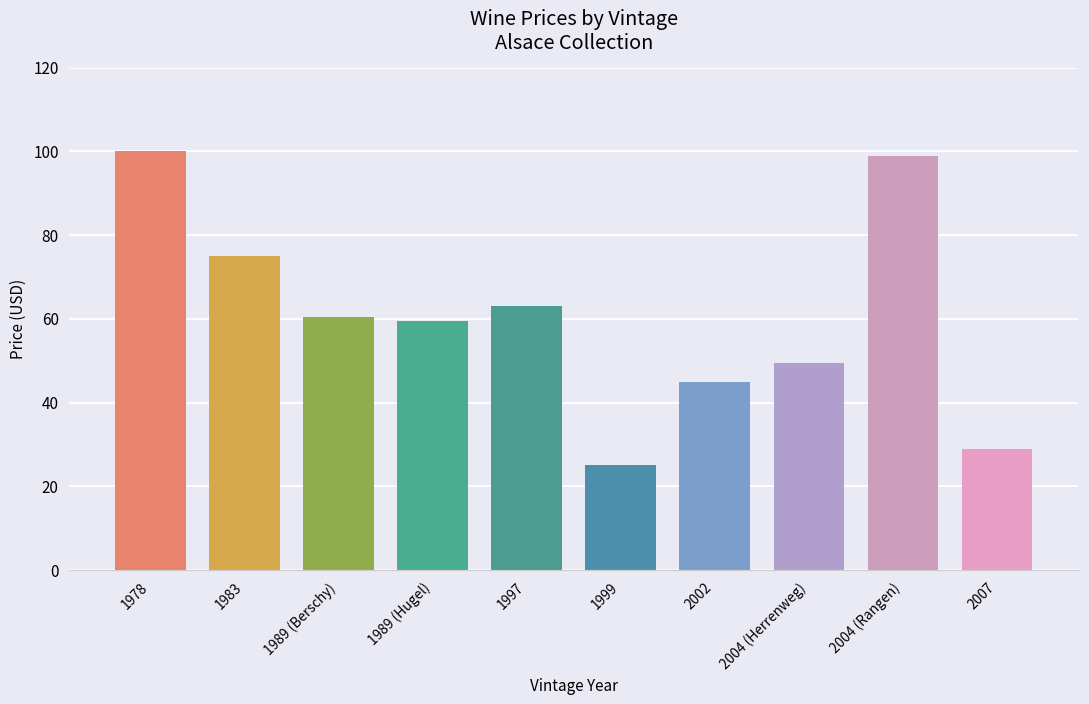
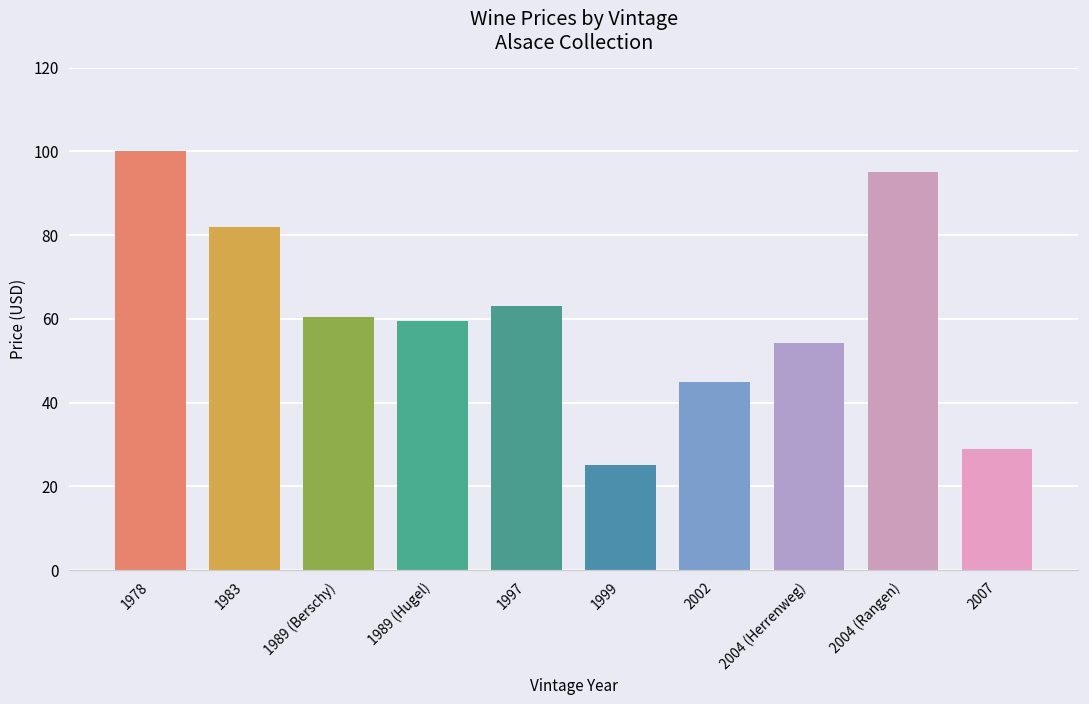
  {
    "1978": 100,
-   "1983": 75,
+   "1983": 82,
    "1989 (Berschy)": 61,
    "1989 (Hugel)": 60,
    "1997": 63,
    "1999": 25,
    "2002": 45,
-   "2004 (Herrenweg)": 50,
-   "2004 (Rangen)": 99,
+   "2004 (Herrenweg)": 54,
+   "2004 (Rangen)": 95,
    "2007": 29
  }
